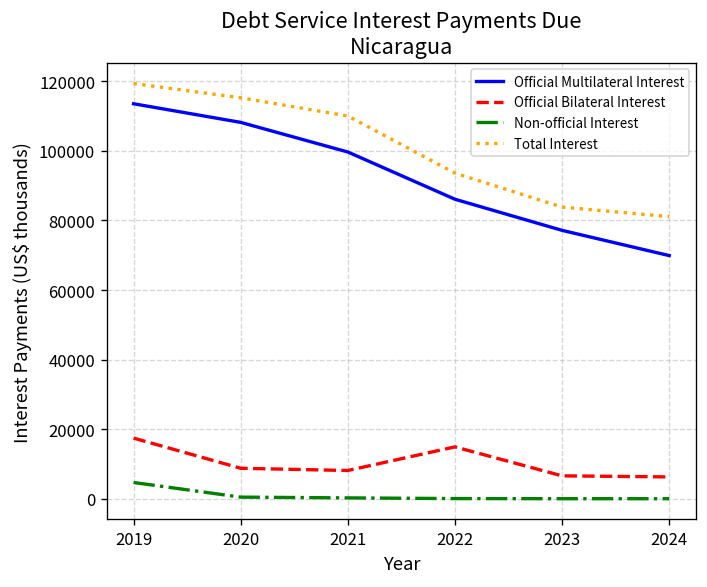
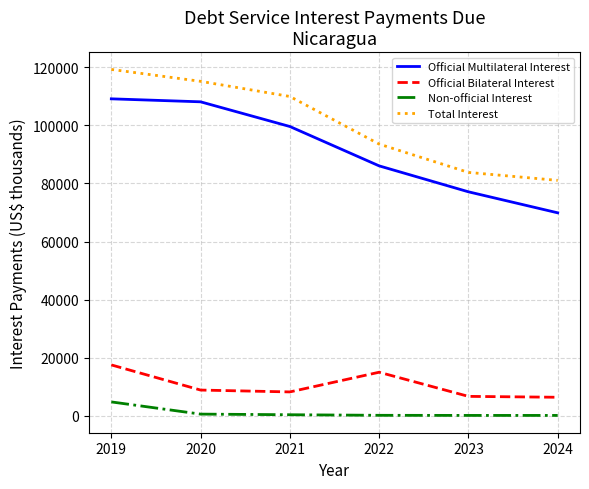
  {
    "Official Multilateral Interest": {
-     "2019": 114000,
+     "2019": 109000,
      "2020": 108000,
      "2021": 100000,
      "2022": 86000,
      "2023": 77000,
      "2024": 70000
    },
    "Official Bilateral Interest": {
      "2019": 17000,
      "2020": 9000,
      "2021": 8000,
      "2022": 15000,
      "2023": 7000,
      "2024": 6000
    },
    "Non-official Interest": {
      "2019": 5000,
      "2020": 1000,
      "2021": 0,
      "2022": 0,
      "2023": 0,
      "2024": 0
    },
    "Total Interest": {
      "2019": 119000,
      "2020": 115000,
      "2021": 110000,
      "2022": 94000,
      "2023": 84000,
      "2024": 81000
    }
  }
